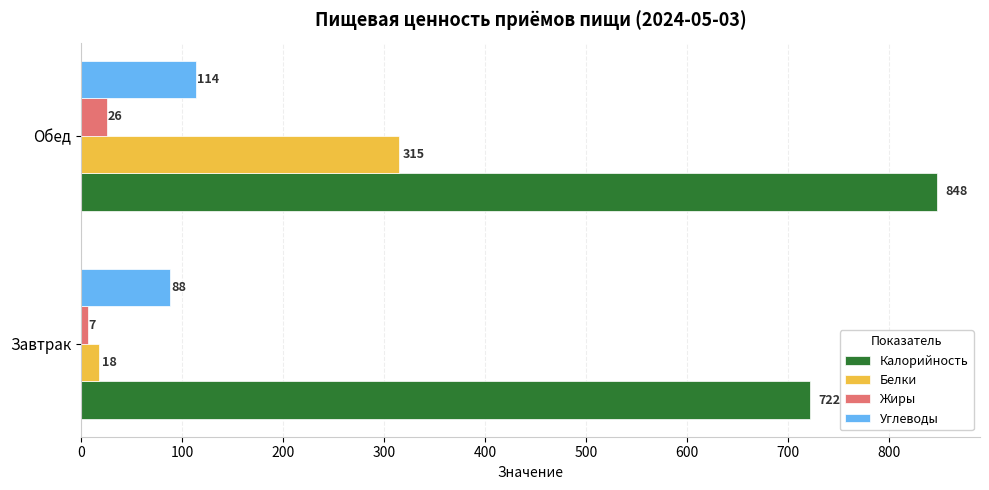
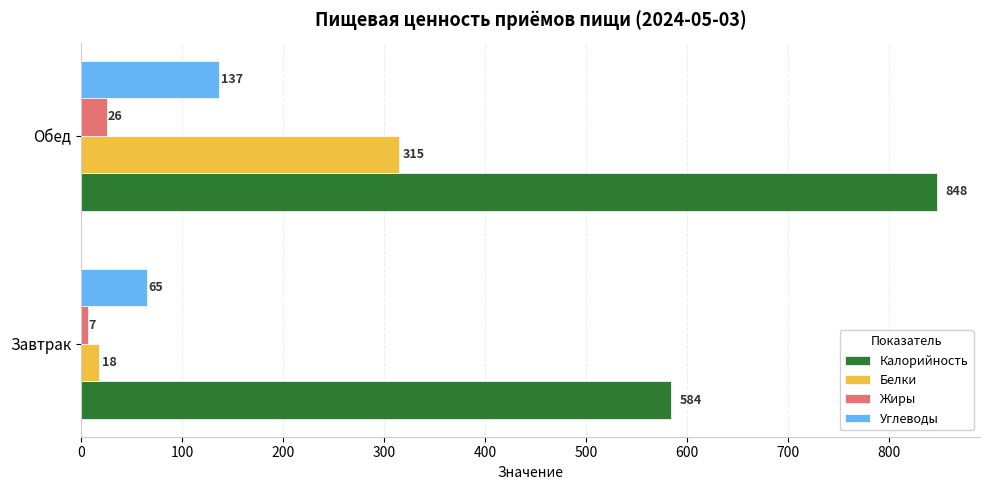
  {
    "Калорийность": {
      "Обед": 848,
-     "Завтрак": 722
+     "Завтрак": 584
    },
    "Белки": {
      "Обед": 315,
      "Завтрак": 18
    },
    "Жиры": {
      "Обед": 26,
      "Завтрак": 7
    },
    "Углеводы": {
-     "Обед": 114,
-     "Завтрак": 88
+     "Обед": 137,
+     "Завтрак": 65
    }
  }
